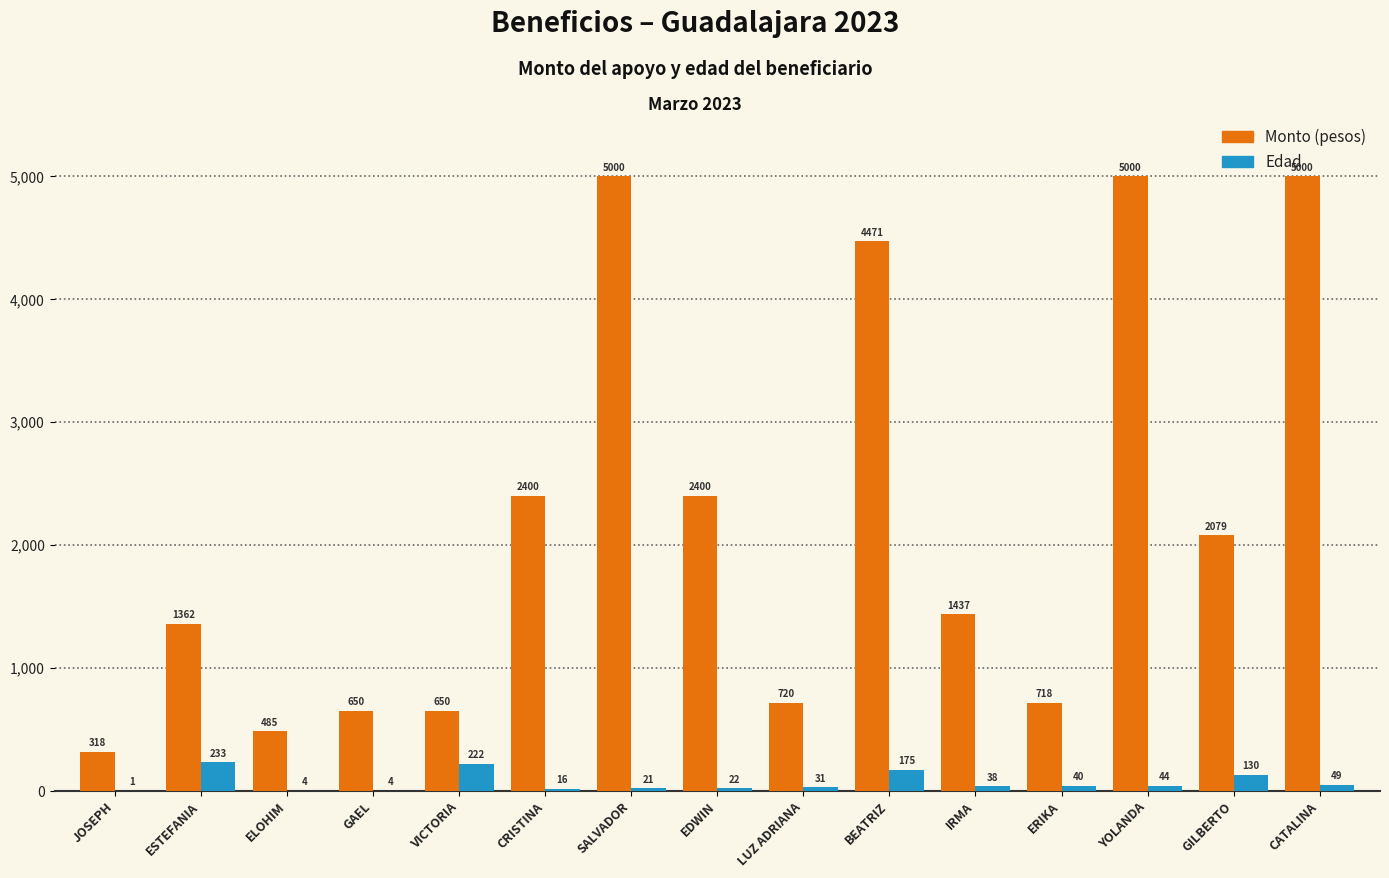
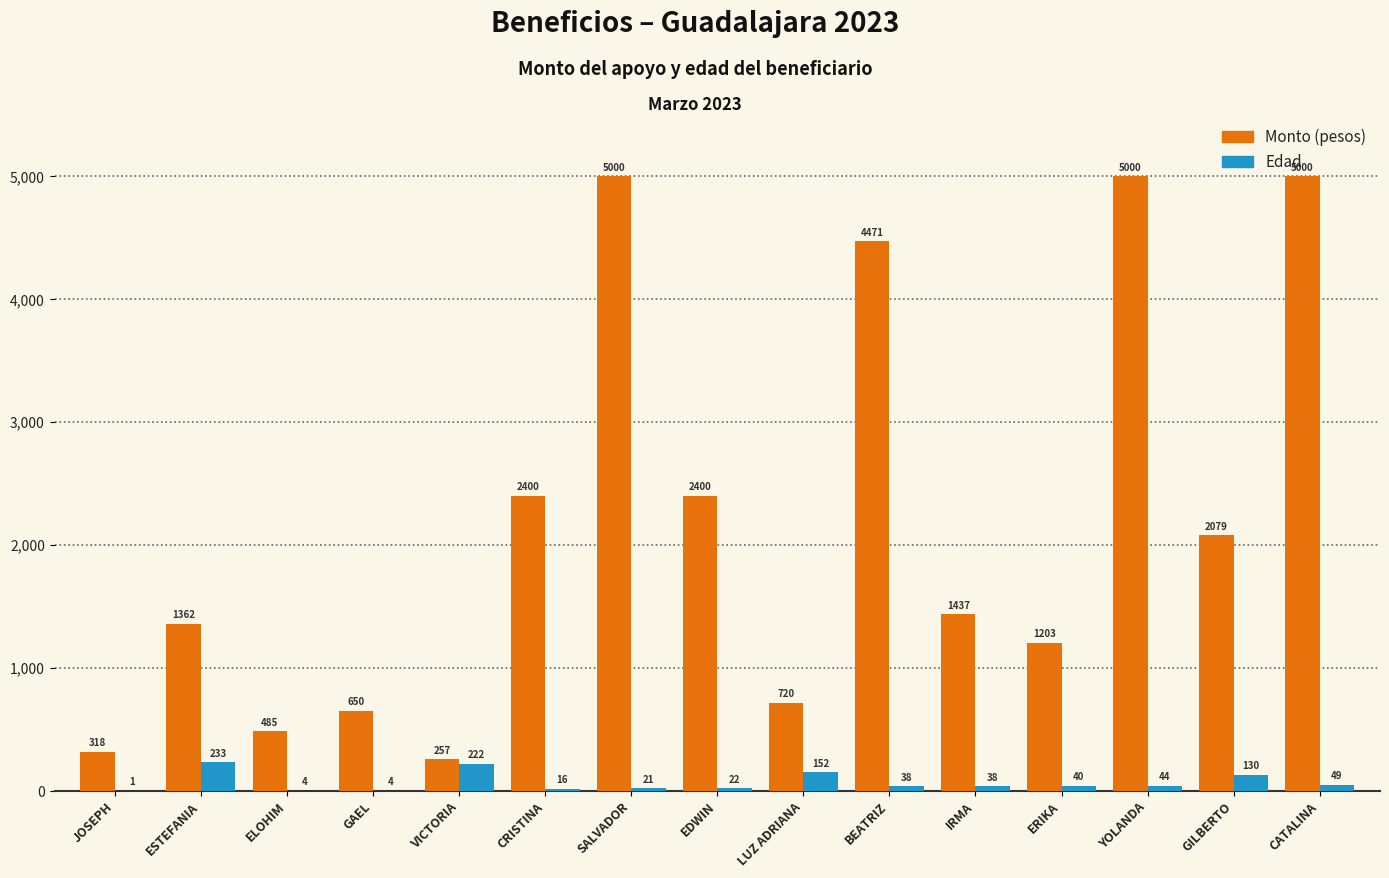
  {
    "Monto (pesos)": {
      "JOSEPH": 318,
      "ESTEFANIA": 1362,
      "ELOHIM": 485,
      "GAEL": 650,
-     "VICTORIA": 650,
+     "VICTORIA": 257,
      "CRISTINA": 2400,
      "SALVADOR": 5000,
      "EDWIN": 2400,
      "LUZ ADRIANA": 720,
      "BEATRIZ": 4471,
      "IRMA": 1437,
-     "ERIKA": 718,
+     "ERIKA": 1203,
      "YOLANDA": 5000,
      "GILBERTO": 2079,
      "CATALINA": 5000
    },
    "Edad": {
      "JOSEPH": 1,
      "ESTEFANIA": 233,
      "ELOHIM": 4,
      "GAEL": 4,
      "VICTORIA": 222,
      "CRISTINA": 16,
      "SALVADOR": 21,
      "EDWIN": 22,
-     "LUZ ADRIANA": 31,
-     "BEATRIZ": 175,
+     "LUZ ADRIANA": 152,
+     "BEATRIZ": 38,
      "IRMA": 38,
      "ERIKA": 40,
      "YOLANDA": 44,
      "GILBERTO": 130,
      "CATALINA": 49
    }
  }
